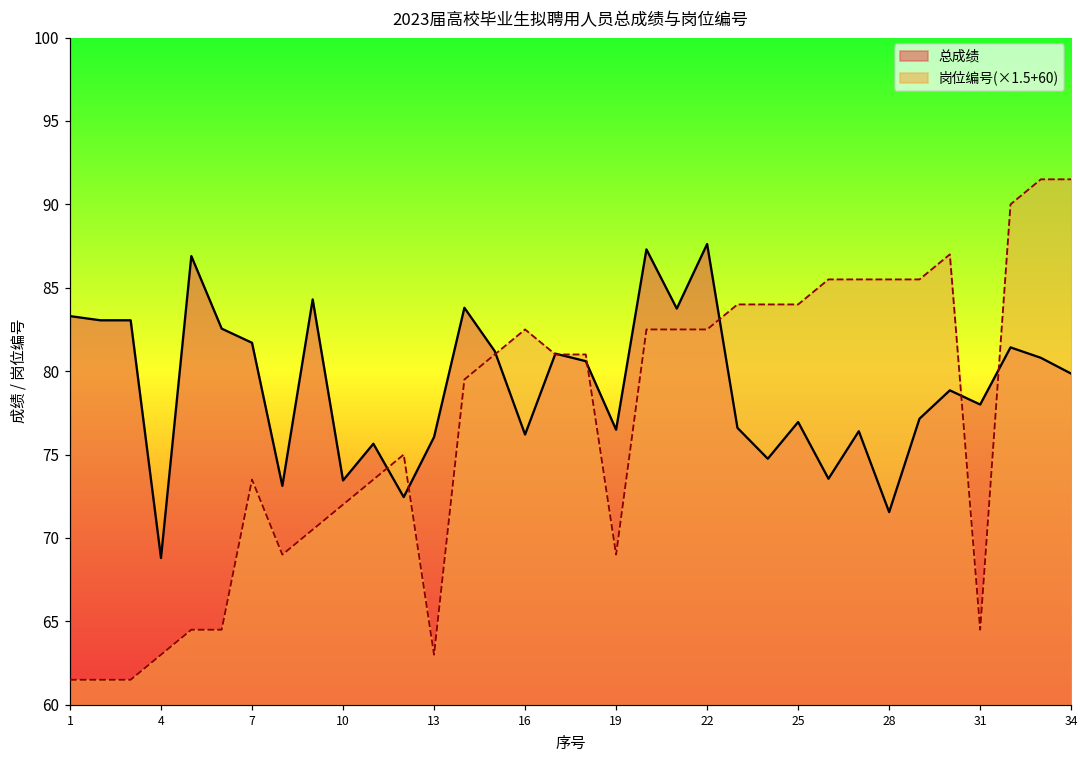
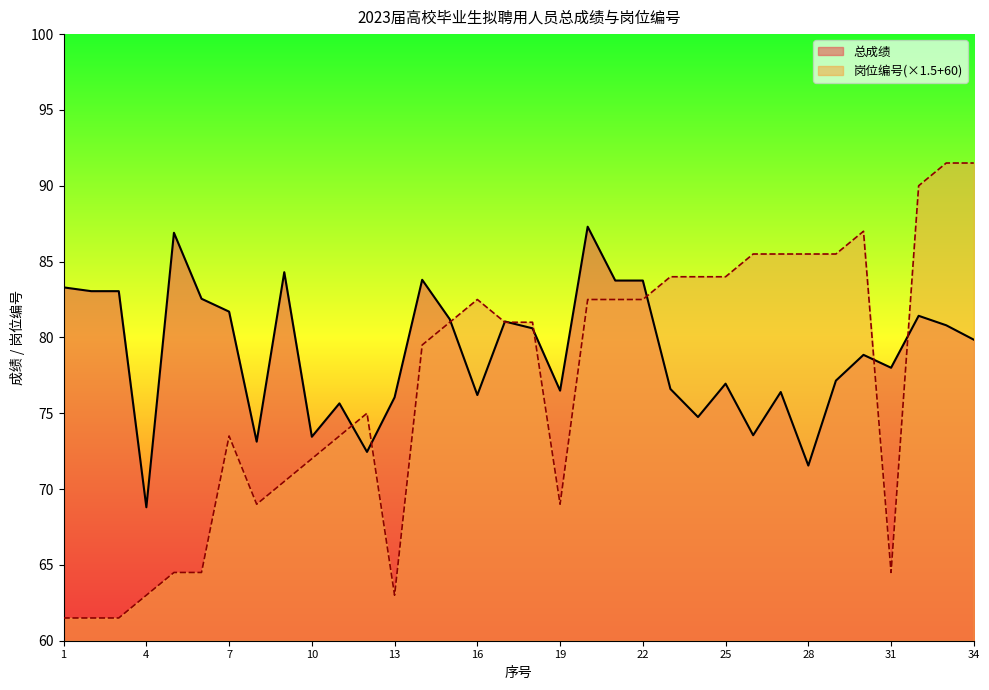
  {
    "总成绩": {
      "1": 83.3,
      "4": 68.8,
      "7": 81.7,
      "10": 73.5,
      "13": 76.1,
      "16": 76.2,
      "19": 76.5,
-     "22": 87.6,
+     "22": 83.8,
      "25": 77.0,
      "28": 71.6,
      "31": 78.0,
      "34": 79.9
    },
    "岗位编号(×1.5+60)": {
      "1": 61.5,
      "4": 63.0,
      "7": 73.5,
      "10": 72.0,
      "13": 63.0,
      "16": 82.5,
      "19": 69.0,
      "22": 82.5,
      "25": 84.0,
      "28": 85.5,
      "31": 64.5,
      "34": 91.5
    }
  }
